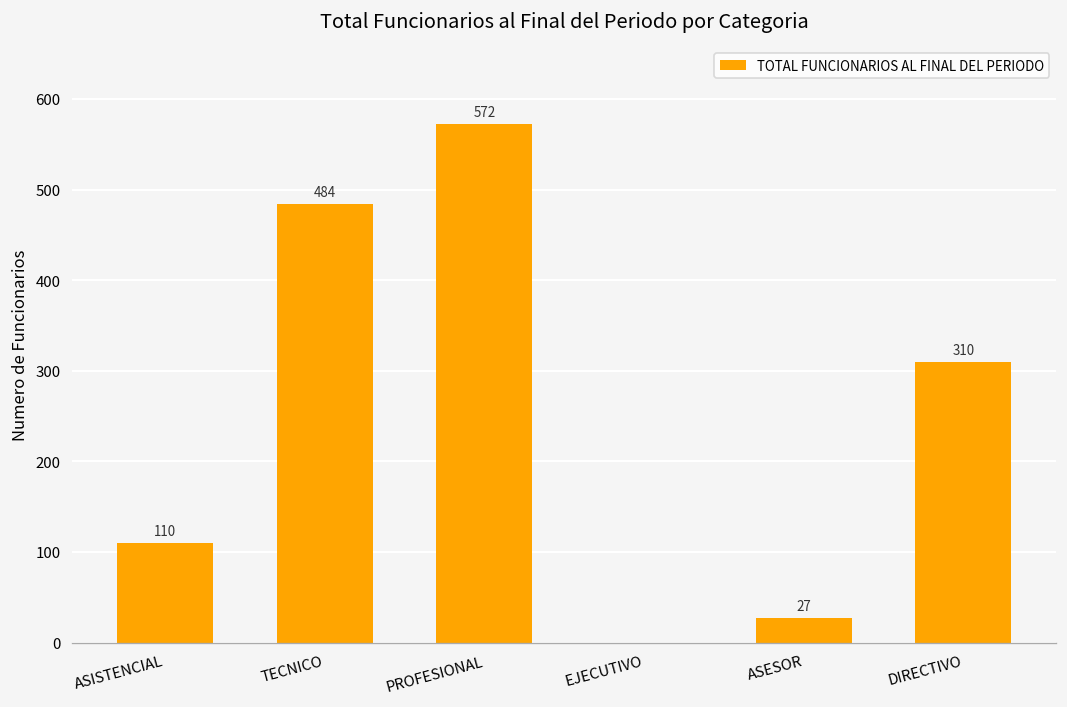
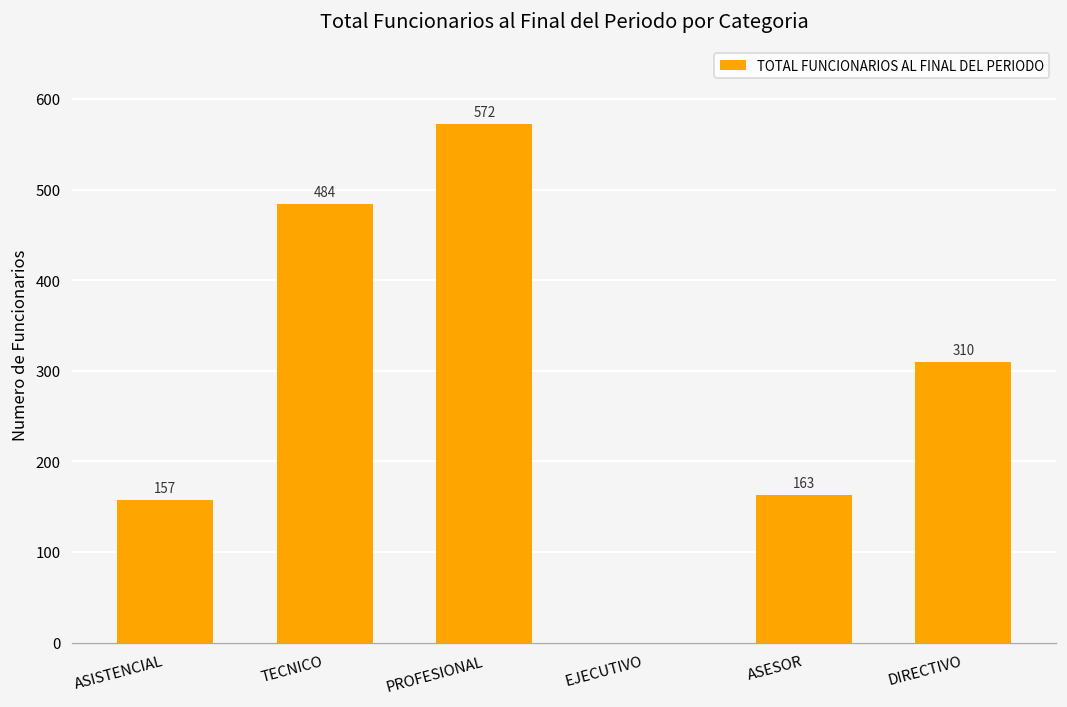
  {
-   "ASISTENCIAL": 110,
+   "ASISTENCIAL": 157,
    "TECNICO": 484,
    "PROFESIONAL": 572,
-   "ASESOR": 27,
+   "ASESOR": 163,
    "DIRECTIVO": 310
  }
